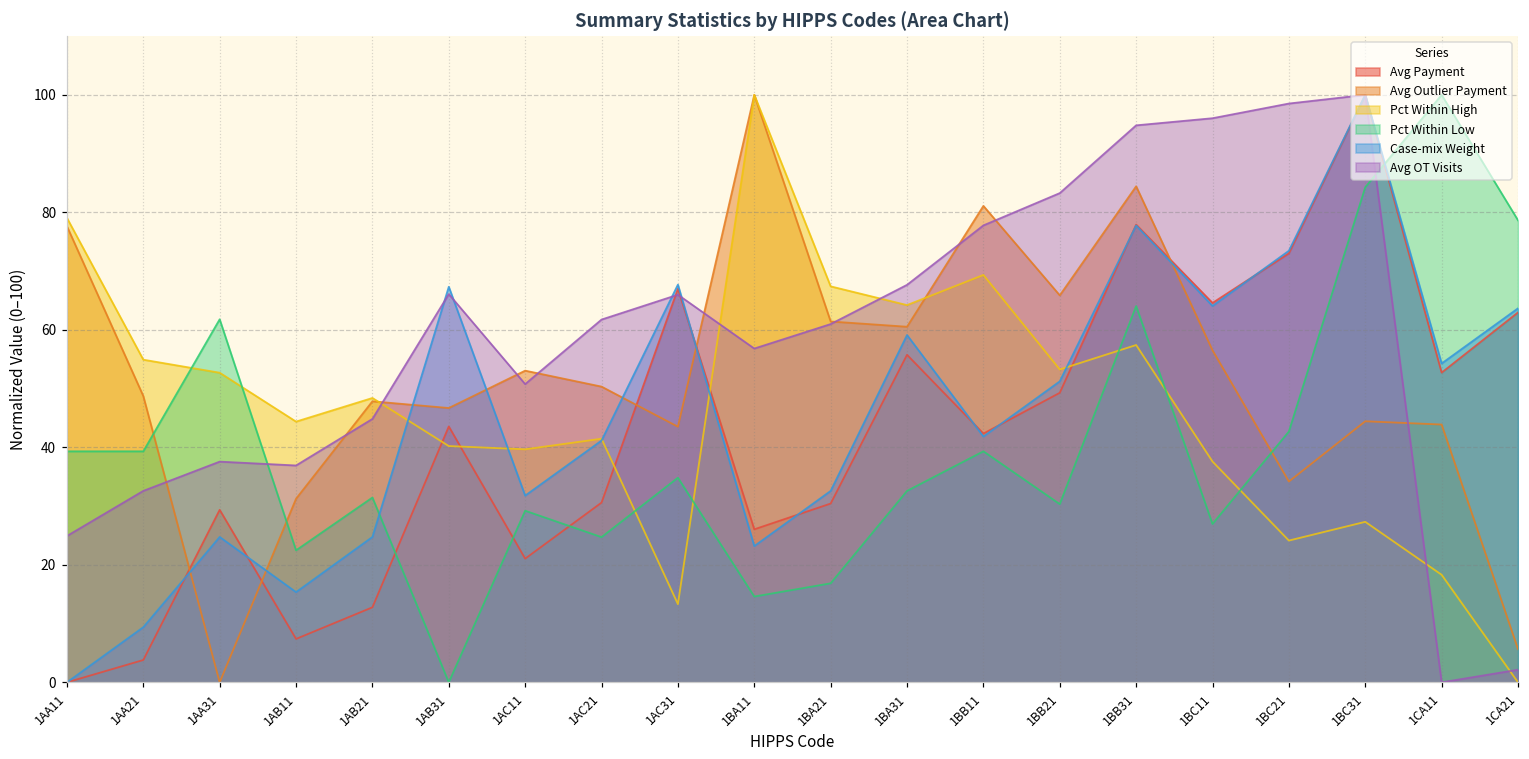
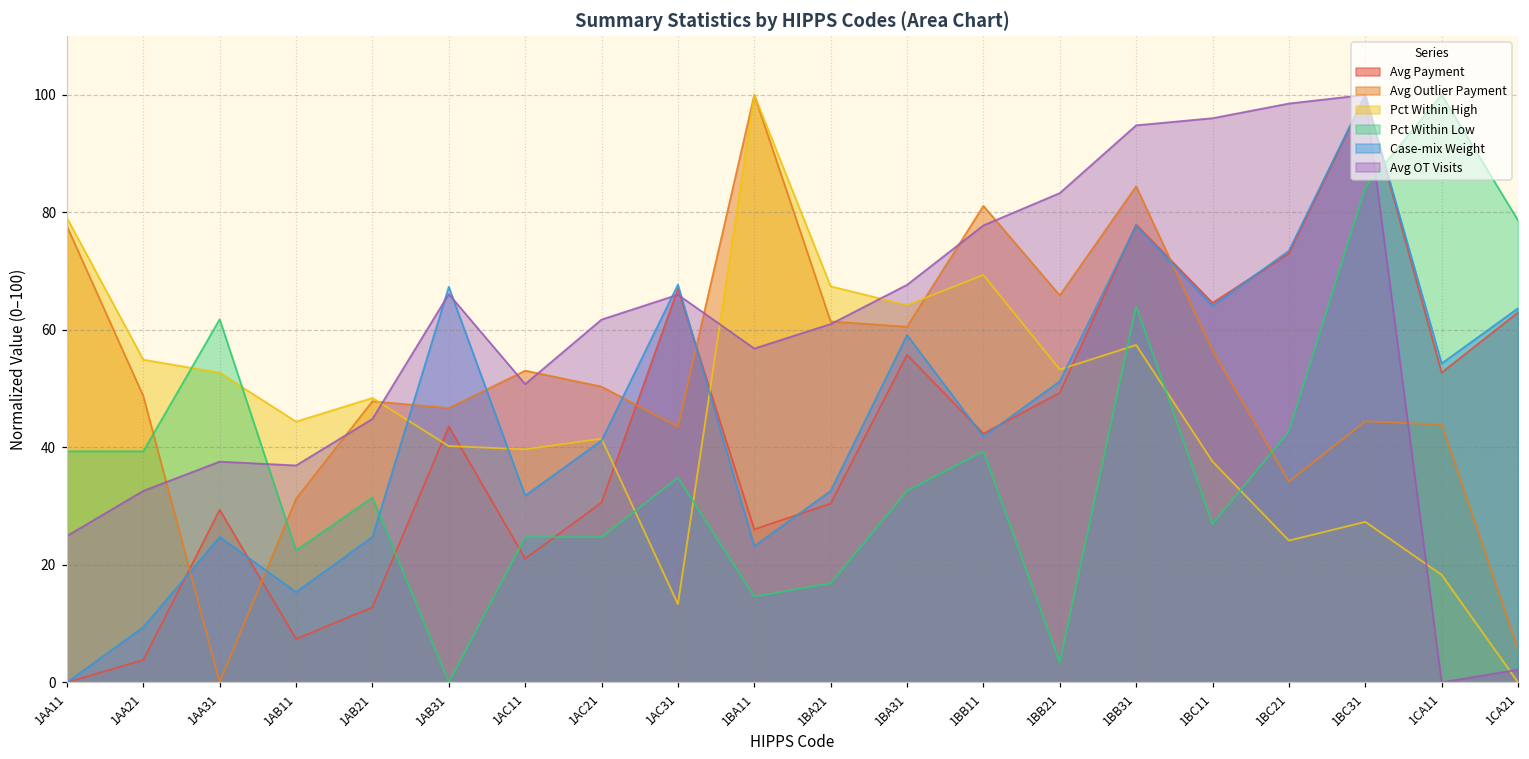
  {
    "Pct Within Low": {
      "1AA11": 39,
      "1AA21": 39,
      "1AA31": 62,
      "1AB11": 22,
      "1AB21": 31,
      "1AB31": 0,
-     "1AC11": 29,
+     "1AC11": 25,
      "1AC21": 25,
      "1AC31": 35,
      "1BA11": 15,
      "1BA21": 17,
      "1BA31": 33,
      "1BB11": 39,
-     "1BB21": 30,
+     "1BB21": 3,
      "1BB31": 64,
      "1BC11": 27,
      "1BC21": 43,
      "1BC31": 84,
      "1CA21": 79
    },
    "Case-mix Weight": {
      "1AA21": 9,
      "1AA31": 25,
      "1AB11": 15,
      "1AB21": 25,
      "1AB31": 67,
      "1AC11": 32,
      "1AC31": 68,
      "1BA11": 23,
      "1BA21": 33,
      "1BA31": 59,
      "1BB11": 42,
      "1BB21": 51,
      "1BC11": 64,
      "1CA11": 54,
      "1CA21": 64
    },
    "Avg OT Visits": {
      "1AA11": 25,
      "1AA21": 33,
      "1AA31": 38,
      "1AB11": 37,
      "1AB21": 45,
      "1AB31": 66,
      "1AC11": 51,
      "1AC21": 62,
      "1AC31": 66,
      "1BA11": 57,
      "1BA31": 68,
      "1BB11": 78,
      "1BB21": 83,
      "1BB31": 95,
      "1BC11": 96,
      "1BC21": 99,
      "1CA11": 0,
      "1CA21": 2
    }
  }
